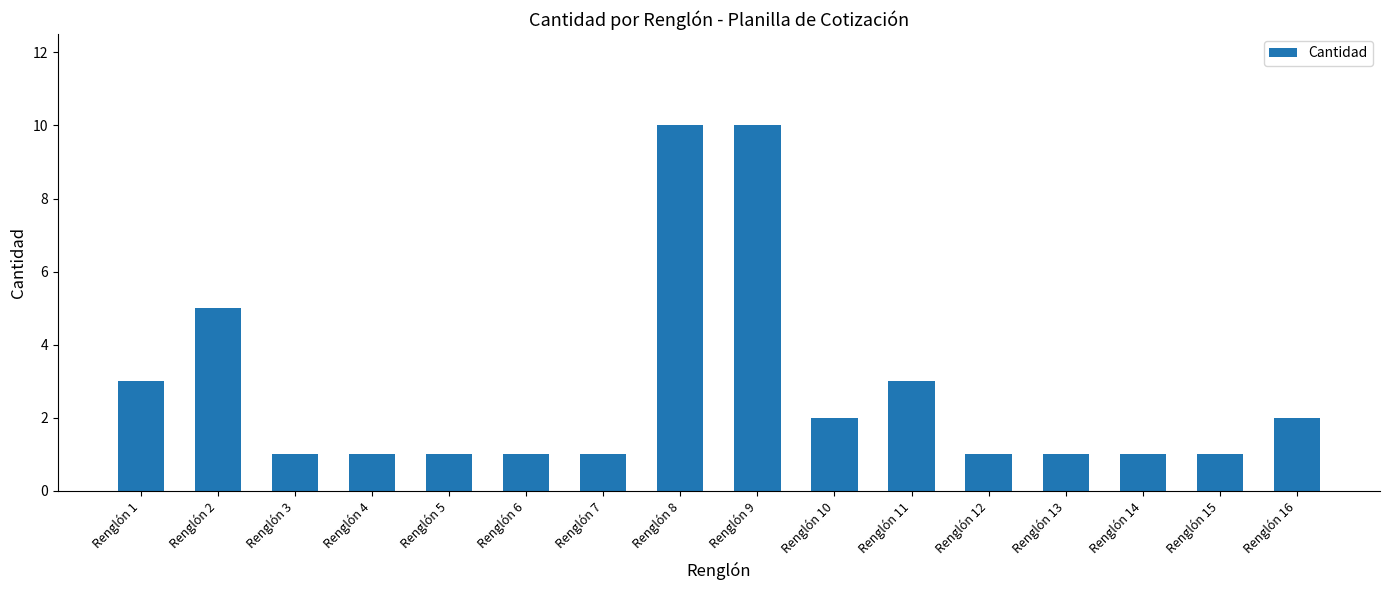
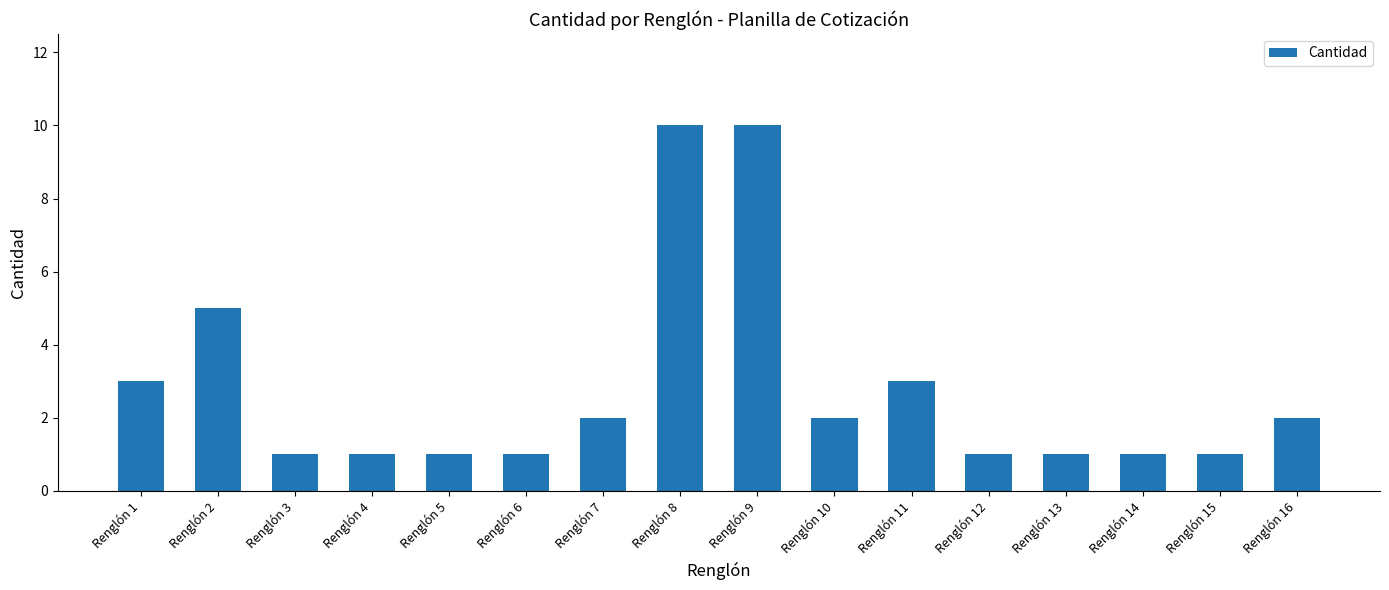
  {
    "Renglón 1": 3,
    "Renglón 2": 5,
    "Renglón 3": 1,
    "Renglón 4": 1,
    "Renglón 5": 1,
    "Renglón 6": 1,
-   "Renglón 7": 1,
+   "Renglón 7": 2,
    "Renglón 8": 10,
    "Renglón 9": 10,
    "Renglón 10": 2,
    "Renglón 11": 3,
    "Renglón 12": 1,
    "Renglón 13": 1,
    "Renglón 14": 1,
    "Renglón 15": 1,
    "Renglón 16": 2
  }
